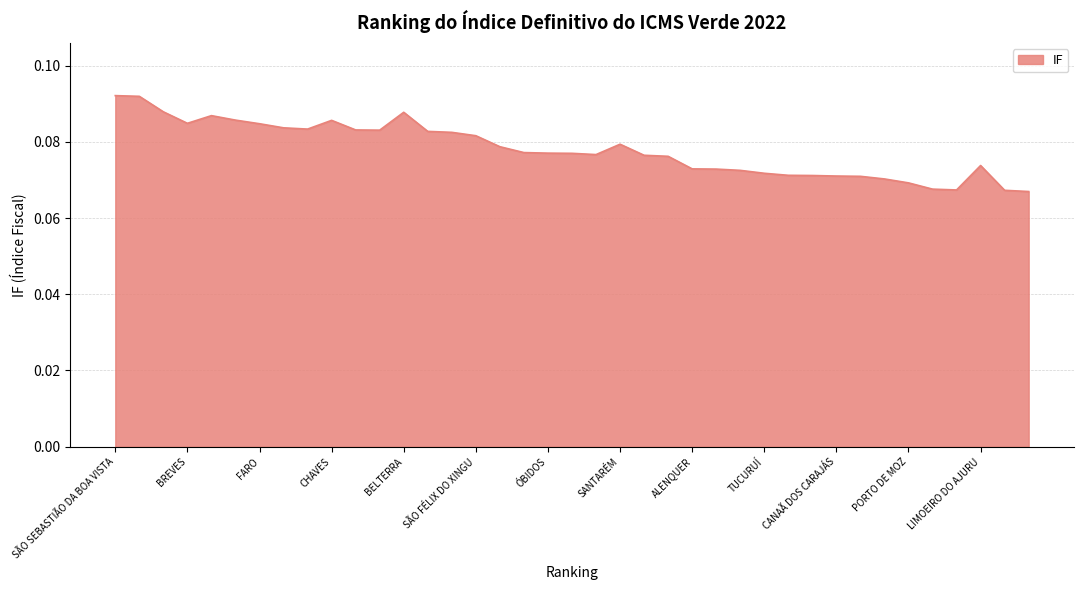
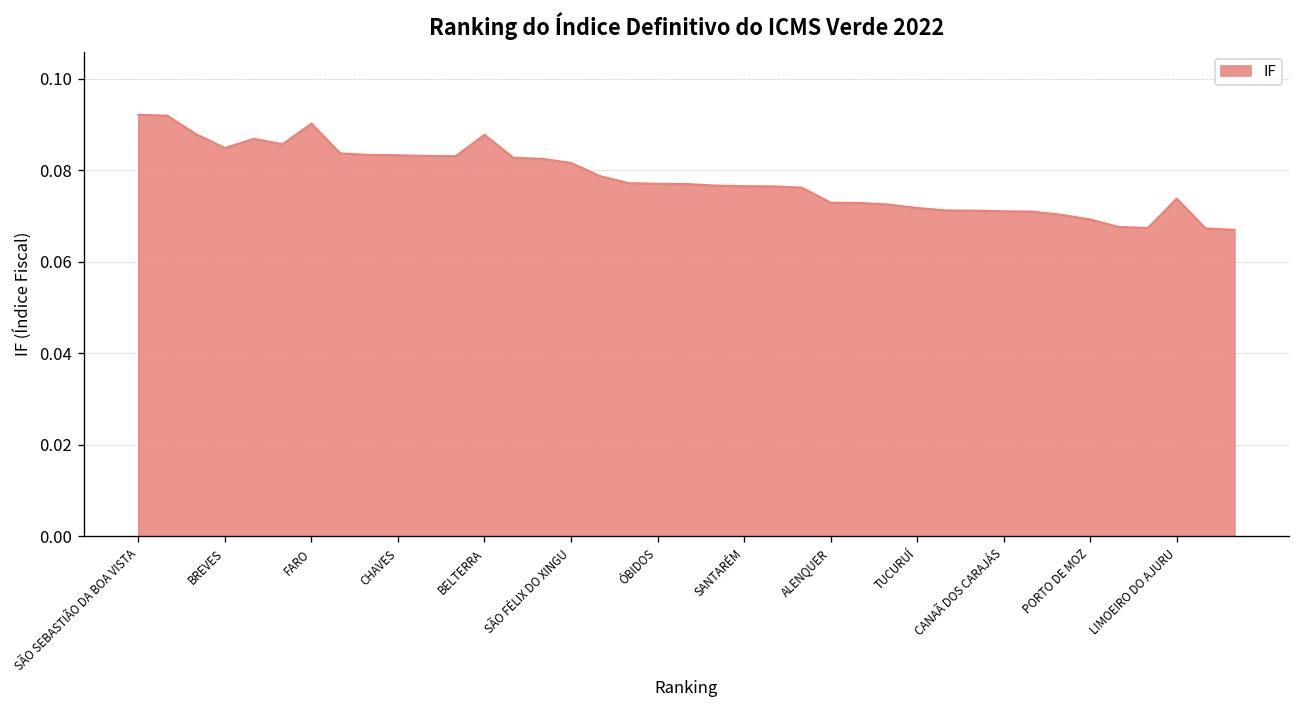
  {
    "SÃO SEBASTIÃO DA BOA VISTA": 0.092,
    "BREVES": 0.085,
-   "FARO": 0.085,
-   "CHAVES": 0.086,
+   "FARO": 0.090,
+   "CHAVES": 0.083,
    "BELTERRA": 0.088,
    "SÃO FÉLIX DO XINGU": 0.082,
    "ÓBIDOS": 0.077,
-   "SANTARÉM": 0.079,
+   "SANTARÉM": 0.077,
    "ALENQUER": 0.073,
    "TUCURUÍ": 0.072,
    "CANAÃ DOS CARAJÁS": 0.071,
    "PORTO DE MOZ": 0.069,
    "LIMOEIRO DO AJURU": 0.074
  }
